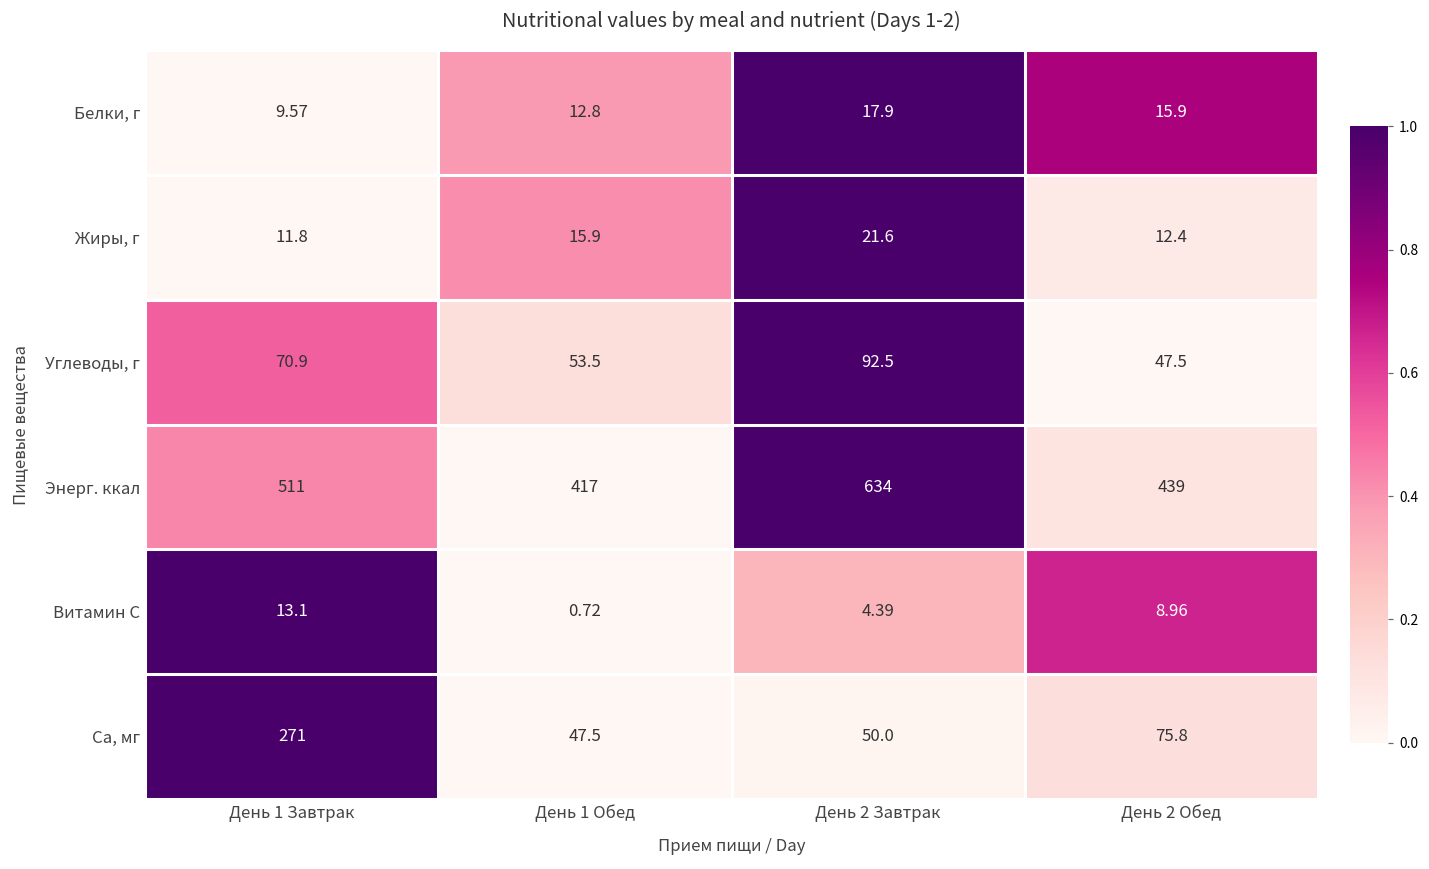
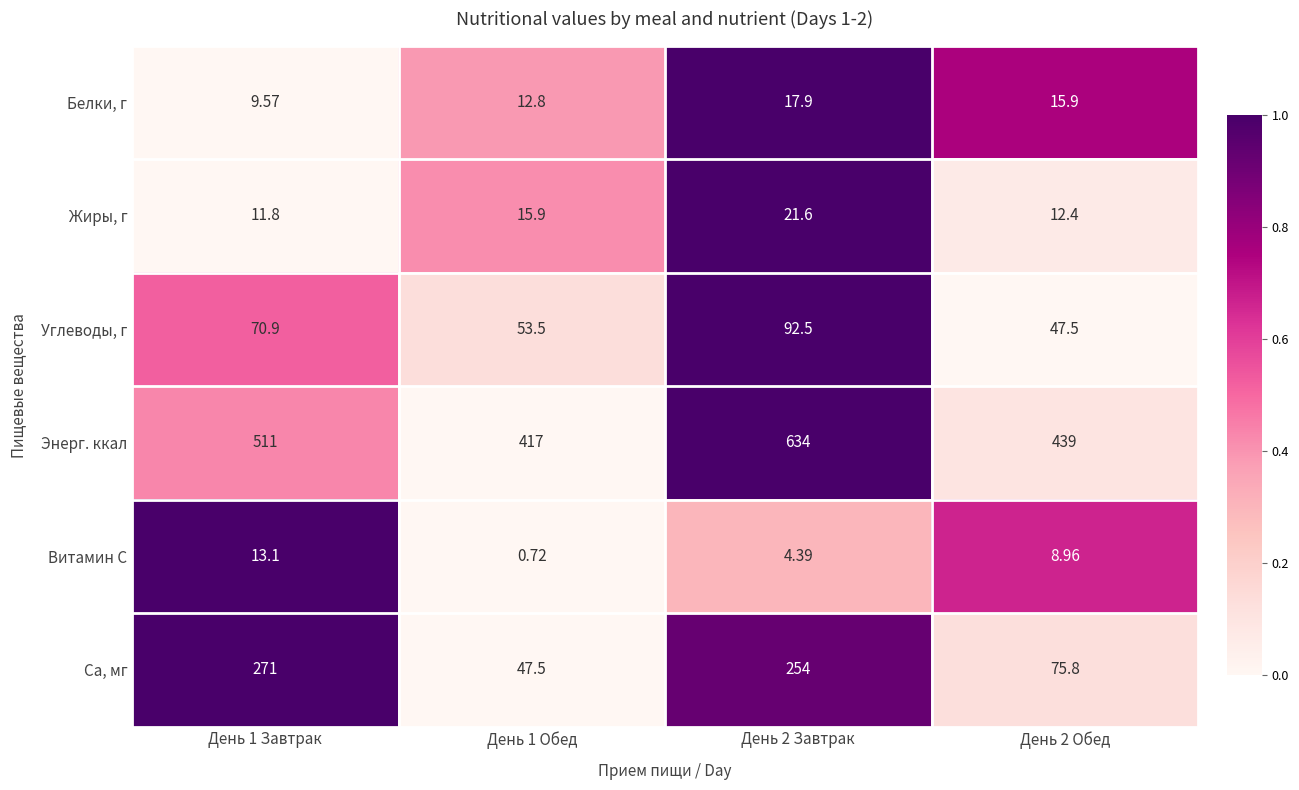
  {
    "Белки, г": {
      "День 1 Завтрак": 9.57,
      "День 1 Обед": 12.8,
      "День 2 Завтрак": 17.9,
      "День 2 Обед": 15.9
    },
    "Жиры, г": {
      "День 1 Завтрак": 11.8,
      "День 1 Обед": 15.9,
      "День 2 Завтрак": 21.6,
      "День 2 Обед": 12.4
    },
    "Углеводы, г": {
      "День 1 Завтрак": 70.9,
      "День 1 Обед": 53.5,
      "День 2 Завтрак": 92.5,
      "День 2 Обед": 47.5
    },
    "Энерг. ккал": {
      "День 1 Завтрак": 511,
      "День 1 Обед": 417,
      "День 2 Завтрак": 634,
      "День 2 Обед": 439
    },
    "Витамин С": {
      "День 1 Завтрак": 13.1,
      "День 1 Обед": 0.72,
      "День 2 Завтрак": 4.39,
      "День 2 Обед": 8.96
    },
    "Са, мг": {
      "День 1 Завтрак": 271,
      "День 1 Обед": 47.5,
-     "День 2 Завтрак": 50.0,
+     "День 2 Завтрак": 254,
      "День 2 Обед": 75.8
    }
  }
